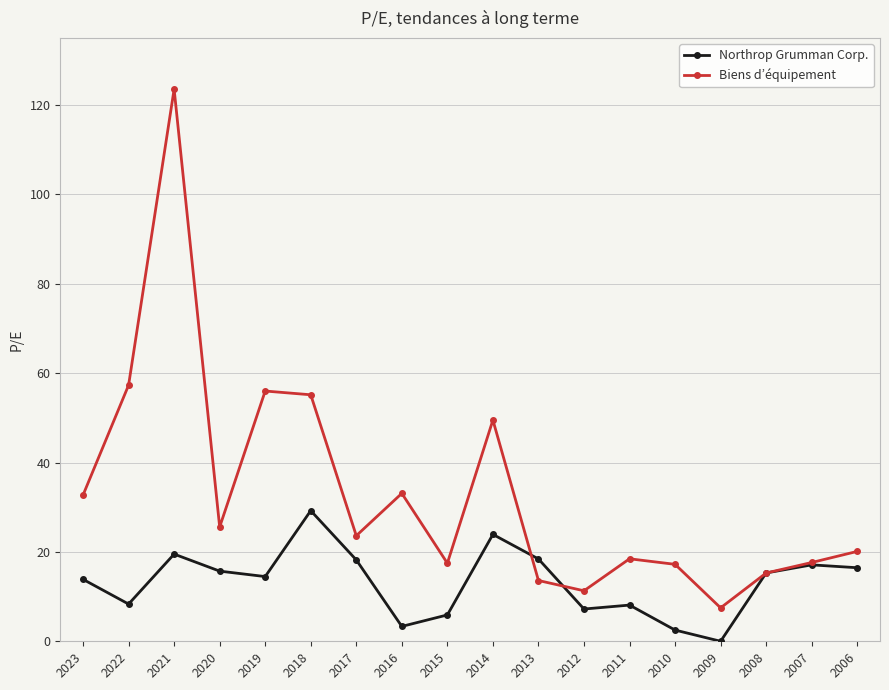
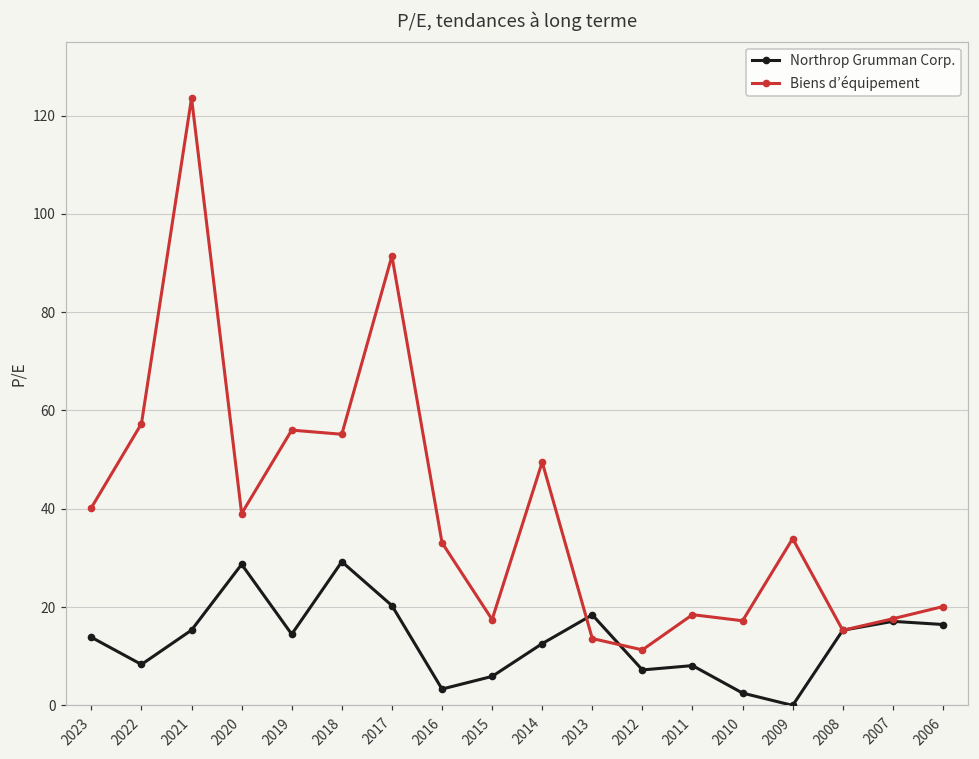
  {
    "Northrop Grumman Corp.": {
      "2023": 14,
      "2022": 8,
-     "2021": 20,
-     "2020": 16,
+     "2021": 15,
+     "2020": 29,
      "2019": 14,
      "2018": 29,
-     "2017": 18,
+     "2017": 20,
      "2016": 3,
      "2015": 6,
-     "2014": 24,
+     "2014": 13,
      "2013": 18,
      "2012": 7,
      "2011": 8,
      "2010": 3,
      "2009": 0,
      "2006": 16
    },
    "Biens d’équipement": {
-     "2023": 33,
+     "2023": 40,
      "2022": 57,
      "2021": 124,
-     "2020": 26,
+     "2020": 39,
      "2019": 56,
      "2018": 55,
-     "2017": 24,
+     "2017": 91,
      "2016": 33,
      "2015": 17,
      "2014": 50,
      "2013": 14,
      "2012": 11,
      "2011": 18,
      "2010": 17,
-     "2009": 7,
+     "2009": 34,
      "2006": 20
    }
  }
